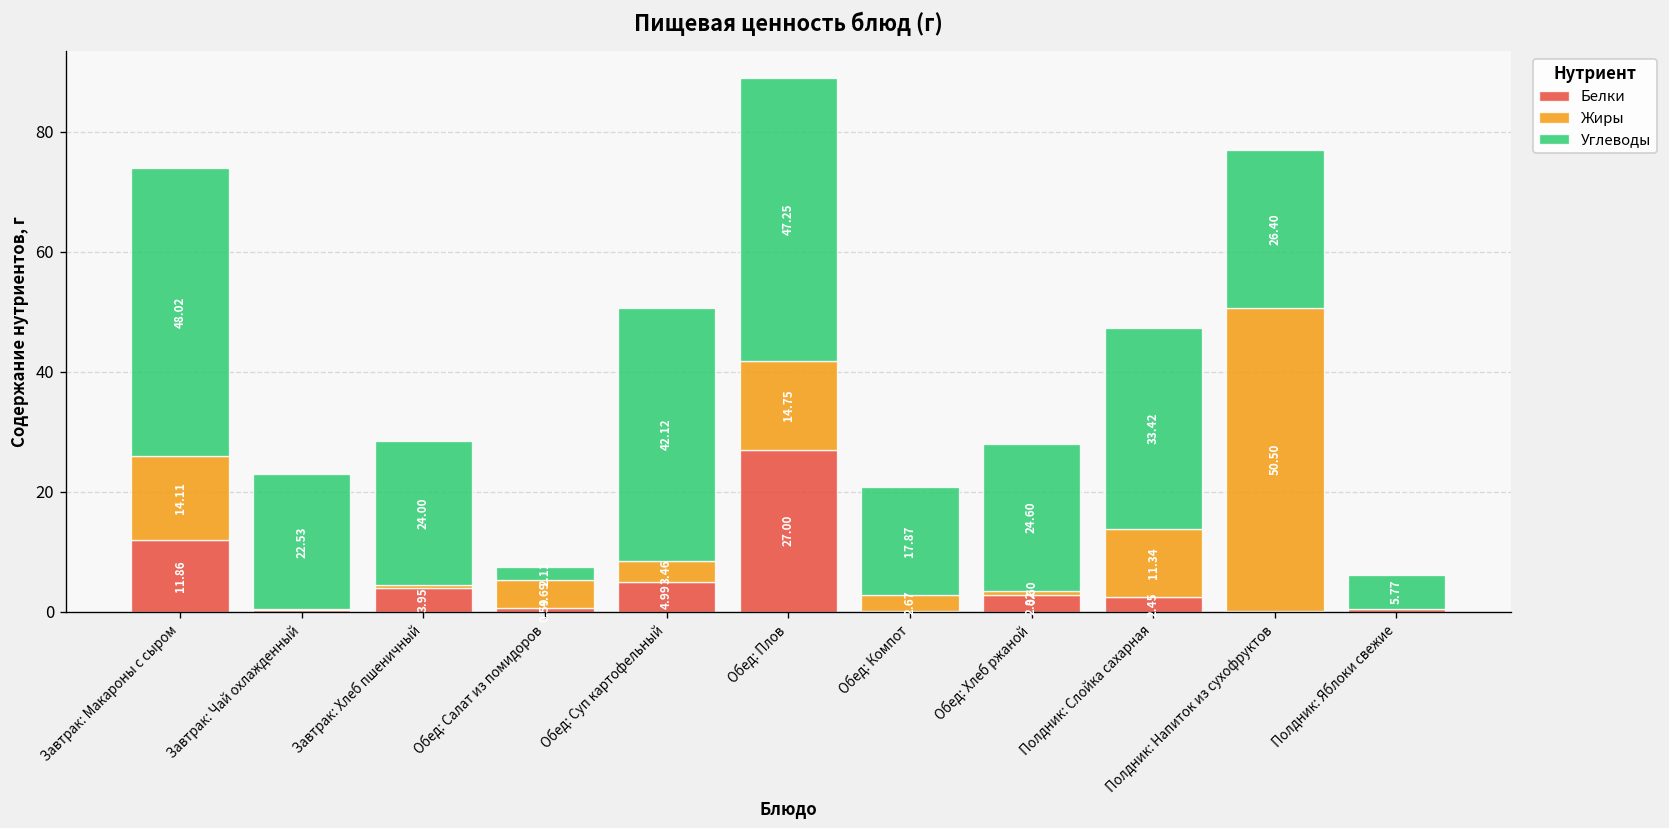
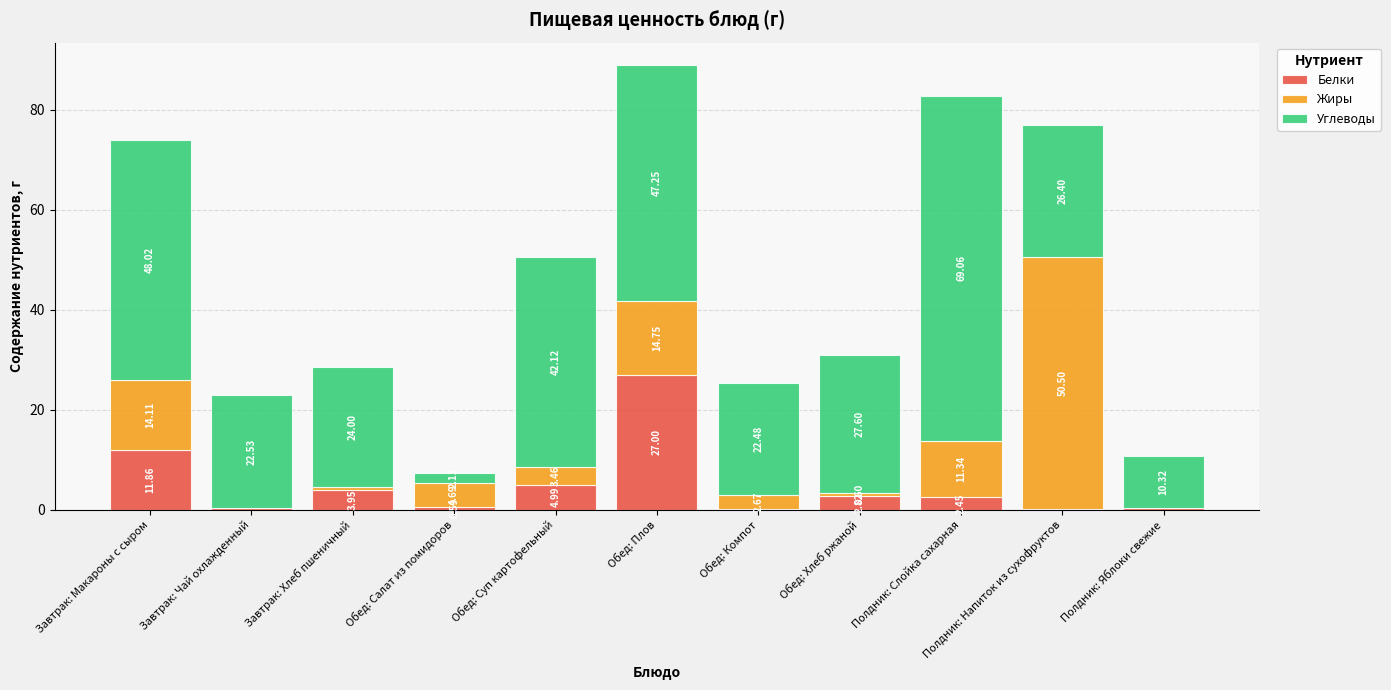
  {
    "Белки": {
      "Завтрак: Макароны с сыром": 11.86,
      "Завтрак: Хлеб пшеничный": 3.95,
      "Обед: Суп картофельный": 4.99,
      "Обед: Плов": 27.00,
      "Полдник: Слойка сахарная": 2.45
    },
    "Жиры": {
      "Завтрак: Макароны с сыром": 14.11,
      "Обед: Суп картофельный": 3.46,
      "Обед: Плов": 14.75,
      "Обед: Компот": 2.67,
      "Полдник: Слойка сахарная": 11.34,
      "Полдник: Напиток из сухофруктов": 50.50
    },
    "Углеводы": {
      "Завтрак: Макароны с сыром": 48.02,
      "Завтрак: Чай охлажденный": 22.53,
      "Завтрак: Хлеб пшеничный": 24.00,
      "Обед: Суп картофельный": 42.12,
      "Обед: Плов": 47.25,
-     "Обед: Компот": 17.87,
-     "Обед: Хлеб ржаной": 24.60,
-     "Полдник: Слойка сахарная": 33.42,
+     "Обед: Компот": 22.48,
+     "Обед: Хлеб ржаной": 27.60,
+     "Полдник: Слойка сахарная": 69.06,
      "Полдник: Напиток из сухофруктов": 26.40,
-     "Полдник: Яблоки свежие": 5.77
+     "Полдник: Яблоки свежие": 10.32
    }
  }
